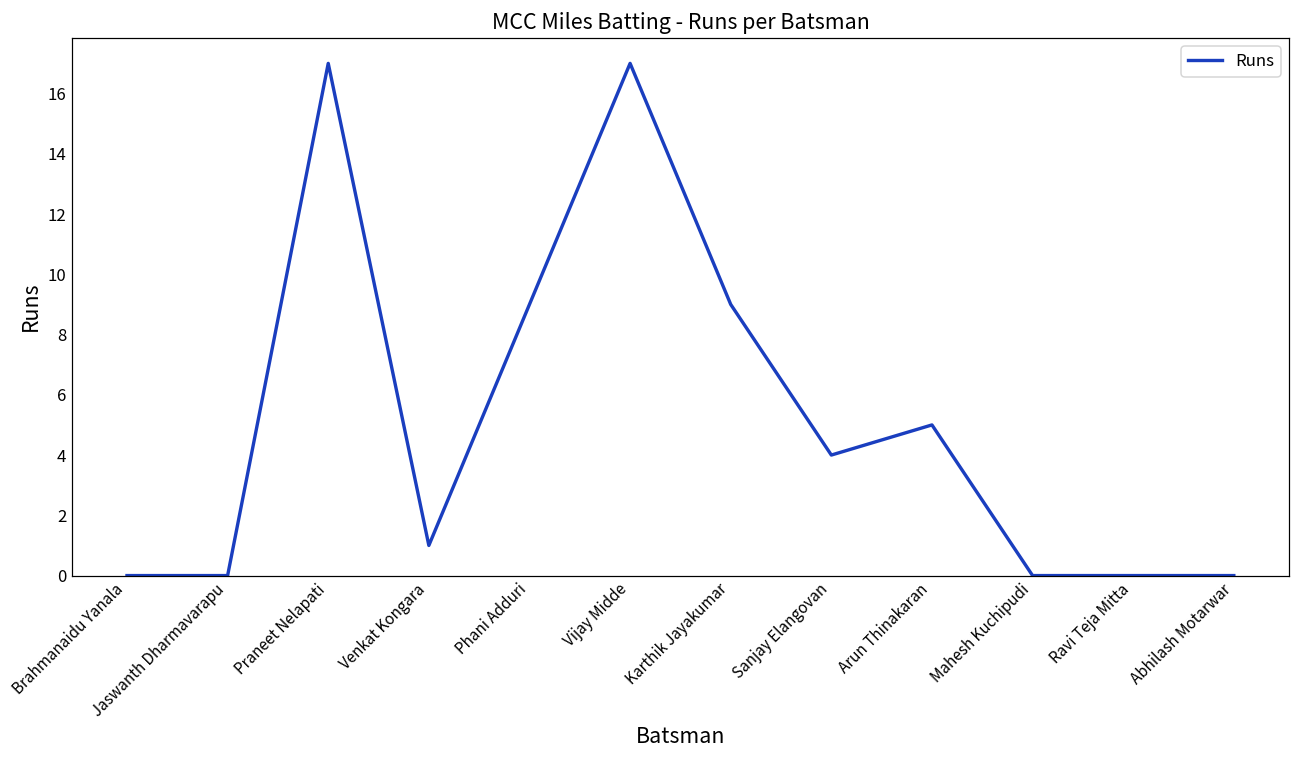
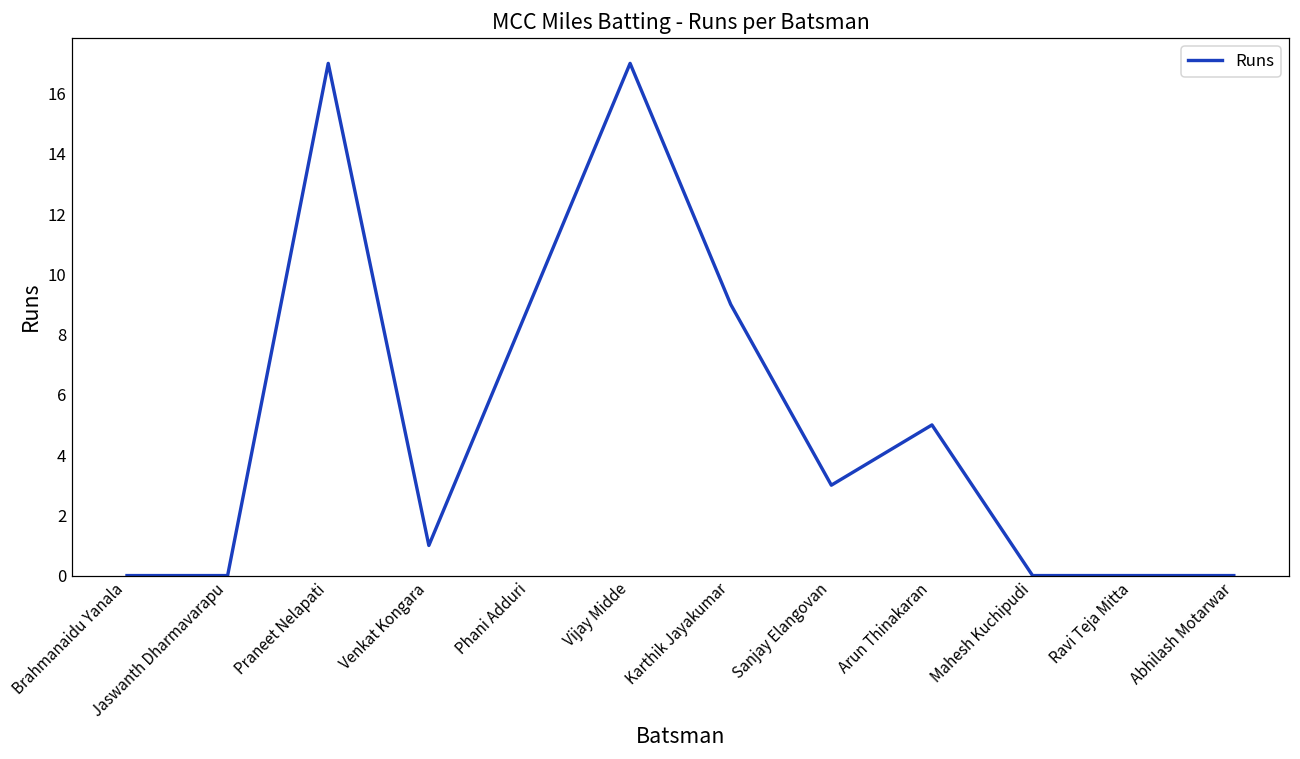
  {
    "Brahmanaidu Yanala": 0,
    "Jaswanth Dharmavarapu": 0,
    "Praneet Nelapati": 17,
    "Venkat Kongara": 1,
    "Phani Adduri": 9,
    "Vijay Midde": 17,
    "Karthik Jayakumar": 9,
-   "Sanjay Elangovan": 4,
+   "Sanjay Elangovan": 3,
    "Arun Thinakaran": 5,
    "Mahesh Kuchipudi": 0,
    "Ravi Teja Mitta": 0,
    "Abhilash Motarwar": 0
  }
